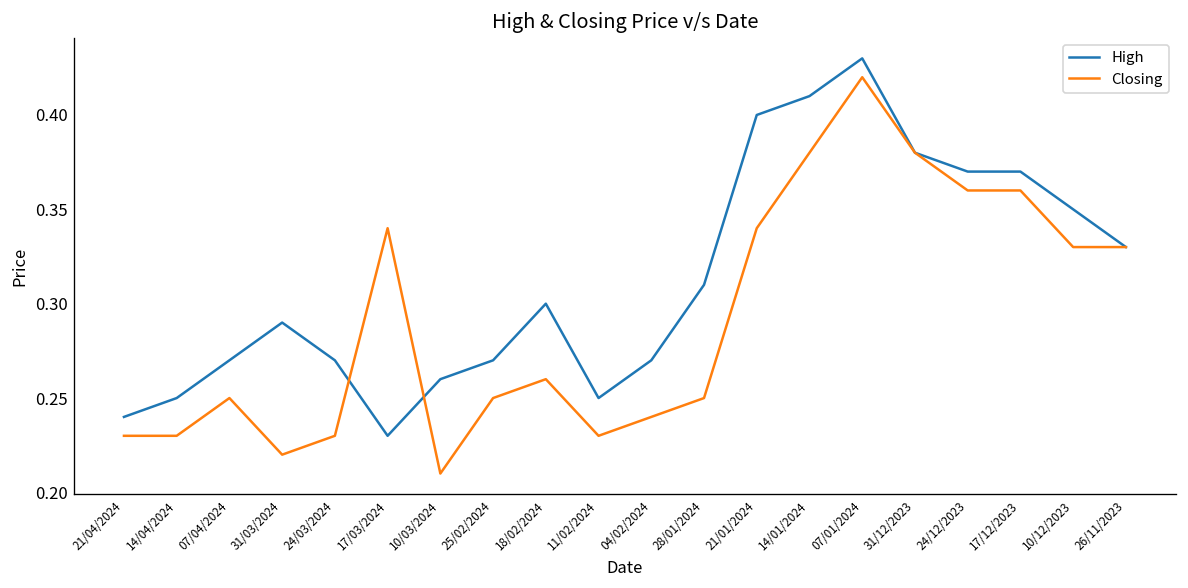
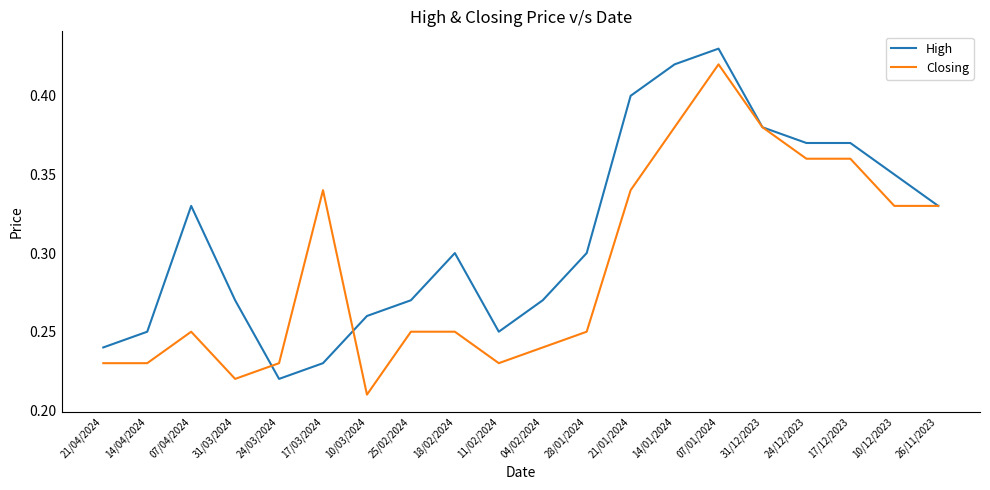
  {
    "High": {
      "21/04/2024": 0.24,
      "14/04/2024": 0.25,
-     "07/04/2024": 0.27,
-     "31/03/2024": 0.29,
-     "24/03/2024": 0.27,
+     "07/04/2024": 0.33,
+     "31/03/2024": 0.27,
+     "24/03/2024": 0.22,
      "17/03/2024": 0.23,
      "10/03/2024": 0.26,
      "25/02/2024": 0.27,
      "18/02/2024": 0.30,
      "11/02/2024": 0.25,
      "04/02/2024": 0.27,
-     "28/01/2024": 0.31,
+     "28/01/2024": 0.30,
      "21/01/2024": 0.40,
-     "14/01/2024": 0.41,
+     "14/01/2024": 0.42,
      "07/01/2024": 0.43,
      "24/12/2023": 0.37,
      "17/12/2023": 0.37,
      "10/12/2023": 0.35
    },
    "Closing": {
      "21/04/2024": 0.23,
      "14/04/2024": 0.23,
      "07/04/2024": 0.25,
      "31/03/2024": 0.22,
      "24/03/2024": 0.23,
      "17/03/2024": 0.34,
      "10/03/2024": 0.21,
      "25/02/2024": 0.25,
-     "18/02/2024": 0.26,
+     "18/02/2024": 0.25,
      "11/02/2024": 0.23,
      "04/02/2024": 0.24,
      "28/01/2024": 0.25,
      "21/01/2024": 0.34,
      "14/01/2024": 0.38,
      "07/01/2024": 0.42,
      "24/12/2023": 0.36,
      "17/12/2023": 0.36,
      "10/12/2023": 0.33
    }
  }
